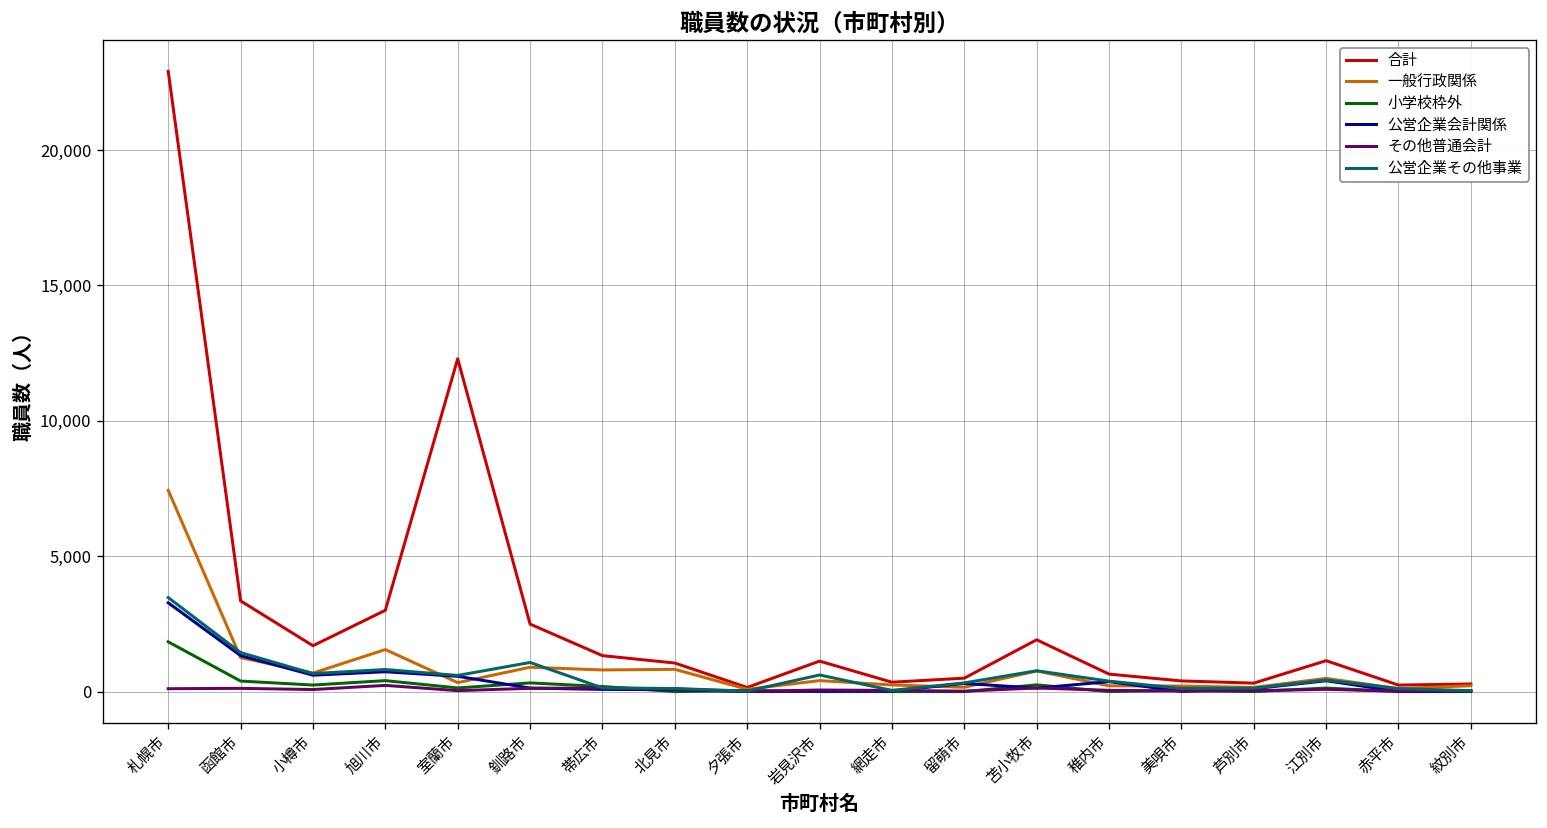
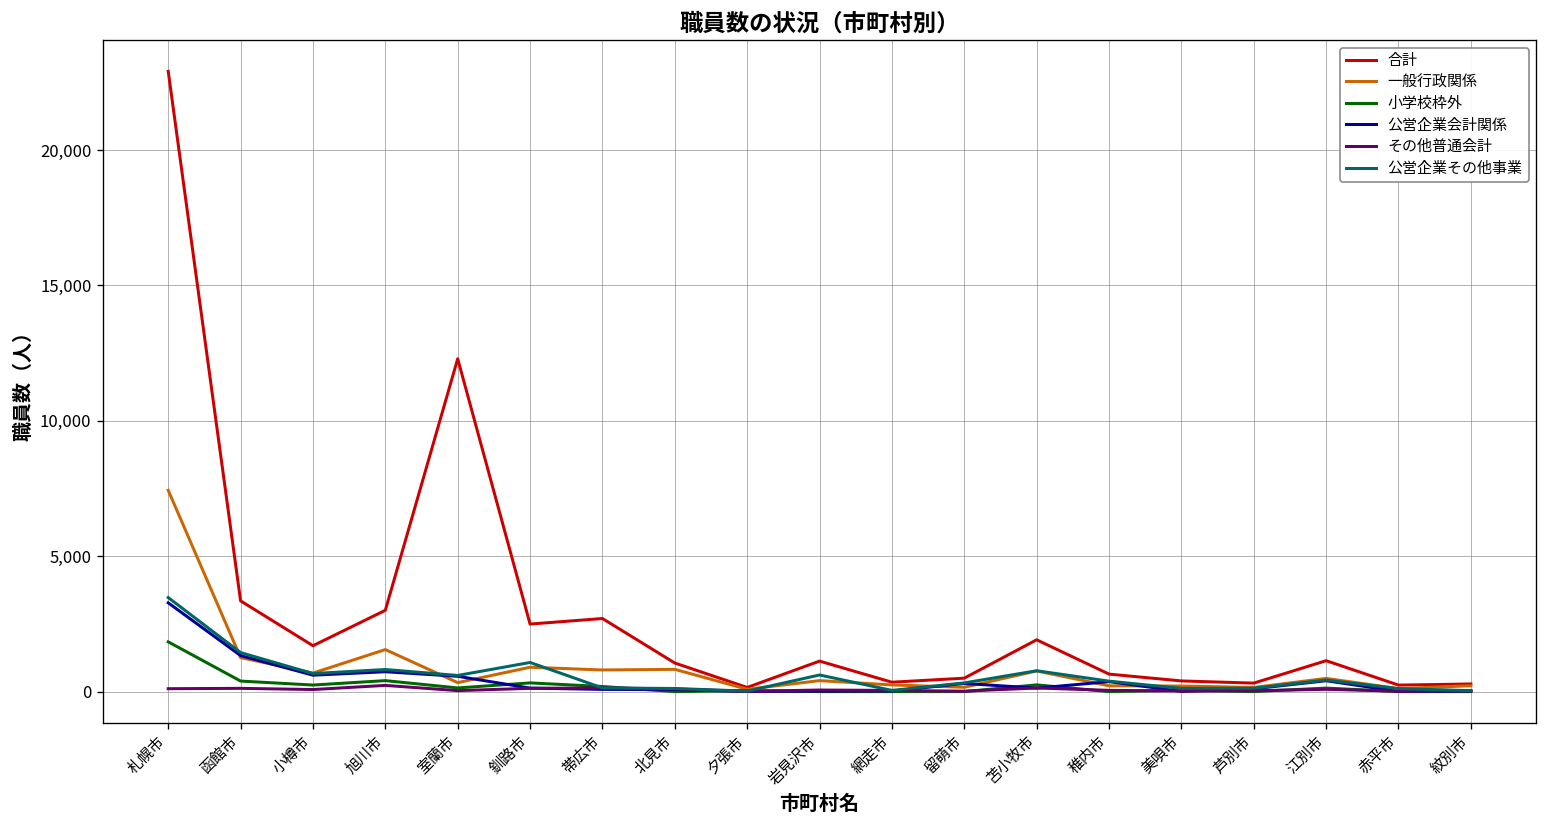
  {
    "合計": {
      "札幌市": "22,900",
      "函館市": "3,400",
      "小樽市": "1,700",
      "旭川市": "3,000",
      "室蘭市": "12,300",
      "釧路市": "2,500",
-     "帯広市": "1,300",
+     "帯広市": "2,700",
      "北見市": "1,100",
      "岩見沢市": "1,100",
      "留萌市": "500",
      "苫小牧市": "1,900",
      "稚内市": "600",
      "美唄市": "400",
      "芦別市": "300",
      "江別市": "1,100",
      "赤平市": "200"
    },
    "一般行政関係": {
      "札幌市": "7,400",
      "旭川市": "1,600",
      "室蘭市": "300",
      "釧路市": "900",
      "帯広市": "800",
      "北見市": "800",
      "岩見沢市": "400",
      "留萌市": "200",
      "稚内市": "200"
    },
    "小学校枠外": {
      "札幌市": "1,800",
      "函館市": "400",
      "小樽市": "200",
      "旭川市": "400",
      "釧路市": "300",
      "苫小牧市": "200"
    },
    "公営企業会計関係": {
      "札幌市": "3,300"
    },
    "その他普通会計": {
      "札幌市": "100",
      "函館市": "100",
      "小樽市": "100",
      "旭川市": "200"
    },
    "公営企業その他事業": {
      "札幌市": "3,500",
      "釧路市": "1,100",
      "岩見沢市": "600"
    }
  }
